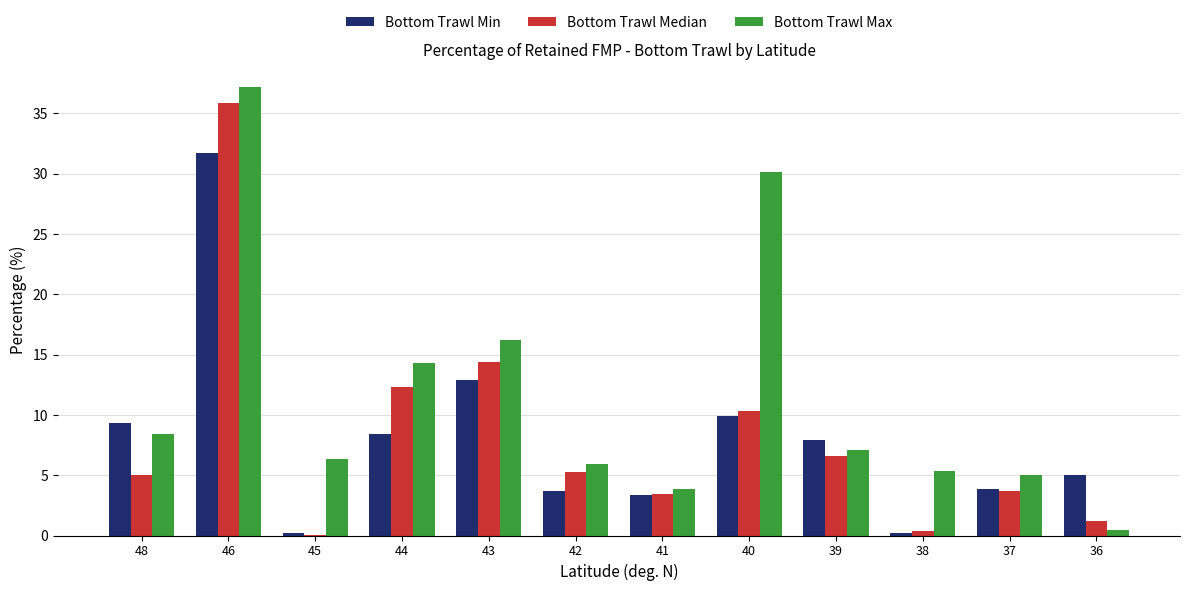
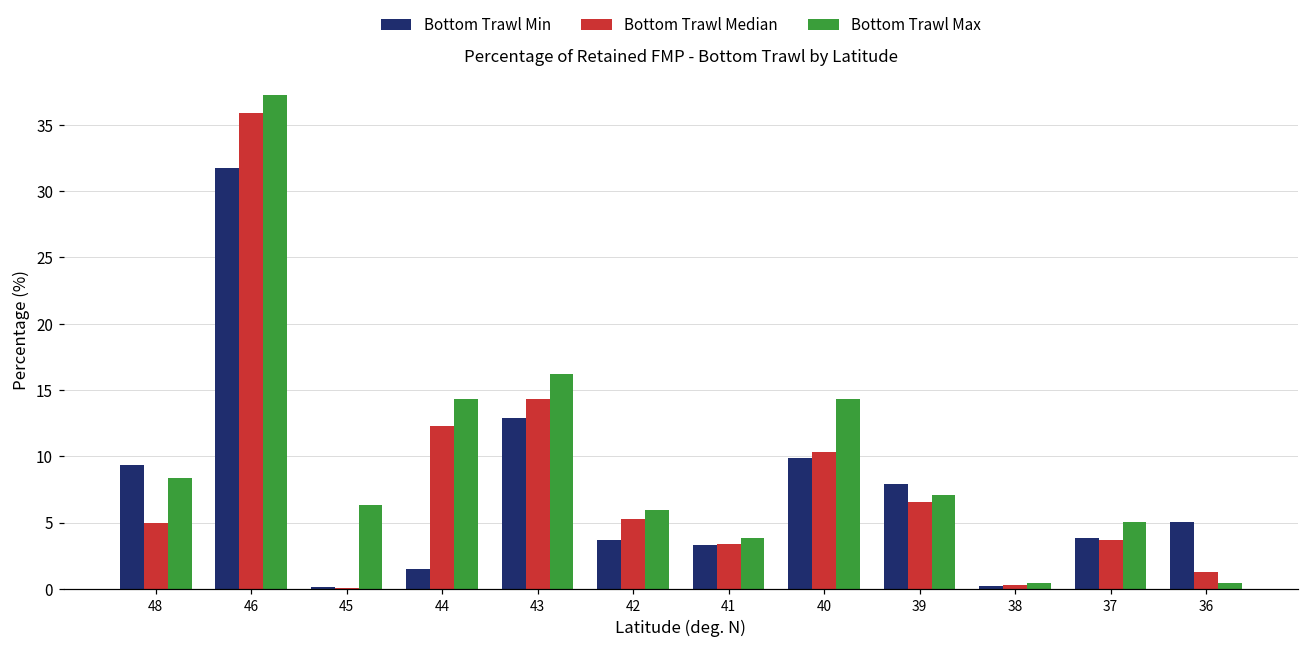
  {
    "Bottom Trawl Min": {
      "48": 9.3,
      "46": 31.7,
-     "44": 8.4,
+     "44": 1.5,
      "43": 12.9,
      "42": 3.7,
      "41": 3.3,
      "40": 9.9,
      "39": 7.9,
      "38": 0.2,
      "37": 3.8,
      "36": 5.0
    },
    "Bottom Trawl Median": {
      "48": 5.0,
      "46": 35.9,
      "44": 12.3,
      "43": 14.4,
      "42": 5.2,
      "41": 3.4,
      "40": 10.3,
      "39": 6.6,
      "38": 0.3,
      "37": 3.7,
      "36": 1.2
    },
    "Bottom Trawl Max": {
      "48": 8.4,
      "46": 37.2,
      "45": 6.3,
      "44": 14.3,
      "43": 16.2,
      "42": 6.0,
      "41": 3.9,
-     "40": 30.2,
+     "40": 14.3,
      "39": 7.1,
-     "38": 5.4,
+     "38": 0.4,
      "37": 5.1,
      "36": 0.4
    }
  }
